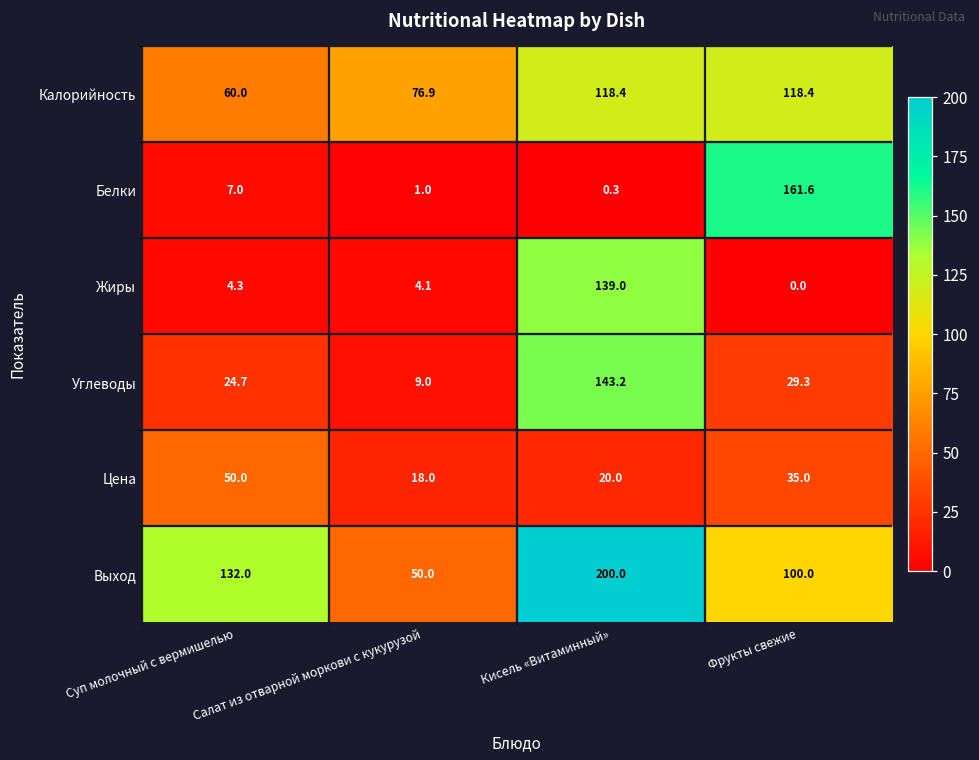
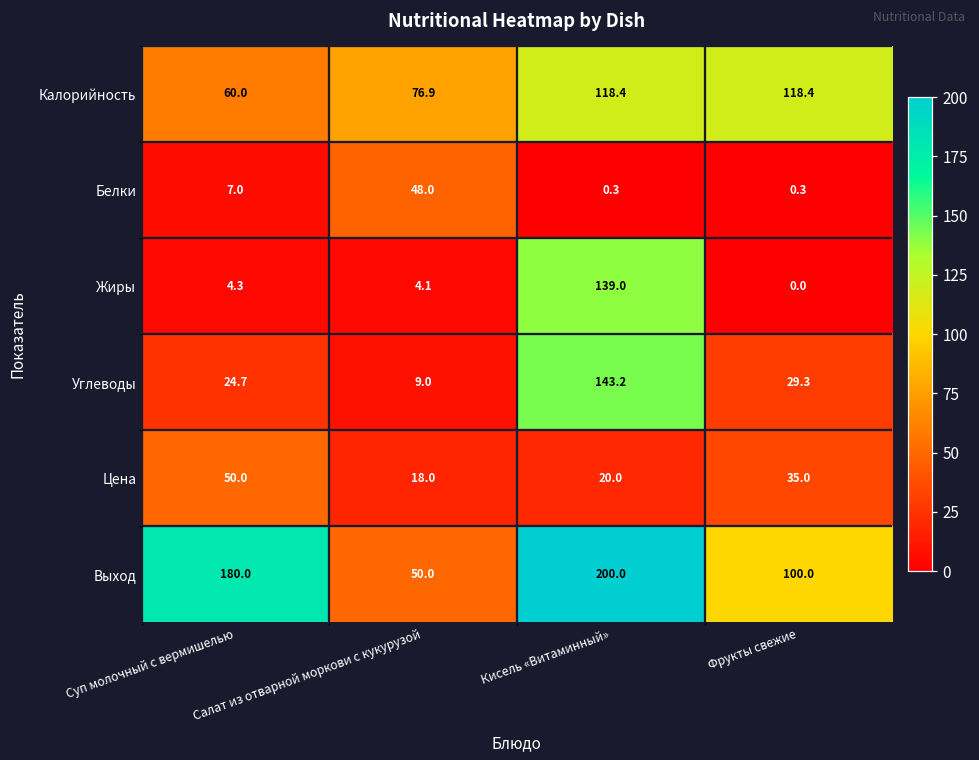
  {
    "Калорийность": {
      "Суп молочный с вермишелью": 60.0,
      "Салат из отварной моркови с кукурузой": 76.9,
      "Кисель «Витаминный»": 118.4,
      "Фрукты свежие": 118.4
    },
    "Белки": {
      "Суп молочный с вермишелью": 7.0,
-     "Салат из отварной моркови с кукурузой": 1.0,
+     "Салат из отварной моркови с кукурузой": 48.0,
      "Кисель «Витаминный»": 0.3,
-     "Фрукты свежие": 161.6
+     "Фрукты свежие": 0.3
    },
    "Жиры": {
      "Суп молочный с вермишелью": 4.3,
      "Салат из отварной моркови с кукурузой": 4.1,
      "Кисель «Витаминный»": 139.0,
      "Фрукты свежие": 0.0
    },
    "Углеводы": {
      "Суп молочный с вермишелью": 24.7,
      "Салат из отварной моркови с кукурузой": 9.0,
      "Кисель «Витаминный»": 143.2,
      "Фрукты свежие": 29.3
    },
    "Цена": {
      "Суп молочный с вермишелью": 50.0,
      "Салат из отварной моркови с кукурузой": 18.0,
      "Кисель «Витаминный»": 20.0,
      "Фрукты свежие": 35.0
    },
    "Выход": {
-     "Суп молочный с вермишелью": 132.0,
+     "Суп молочный с вермишелью": 180.0,
      "Салат из отварной моркови с кукурузой": 50.0,
      "Кисель «Витаминный»": 200.0,
      "Фрукты свежие": 100.0
    }
  }
